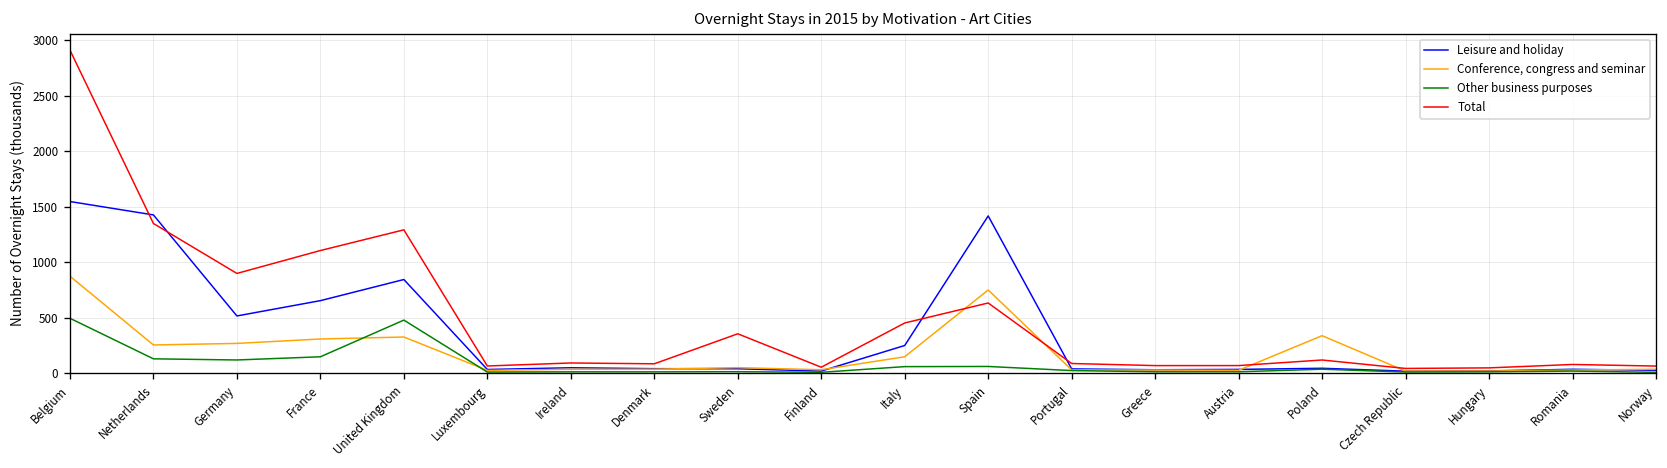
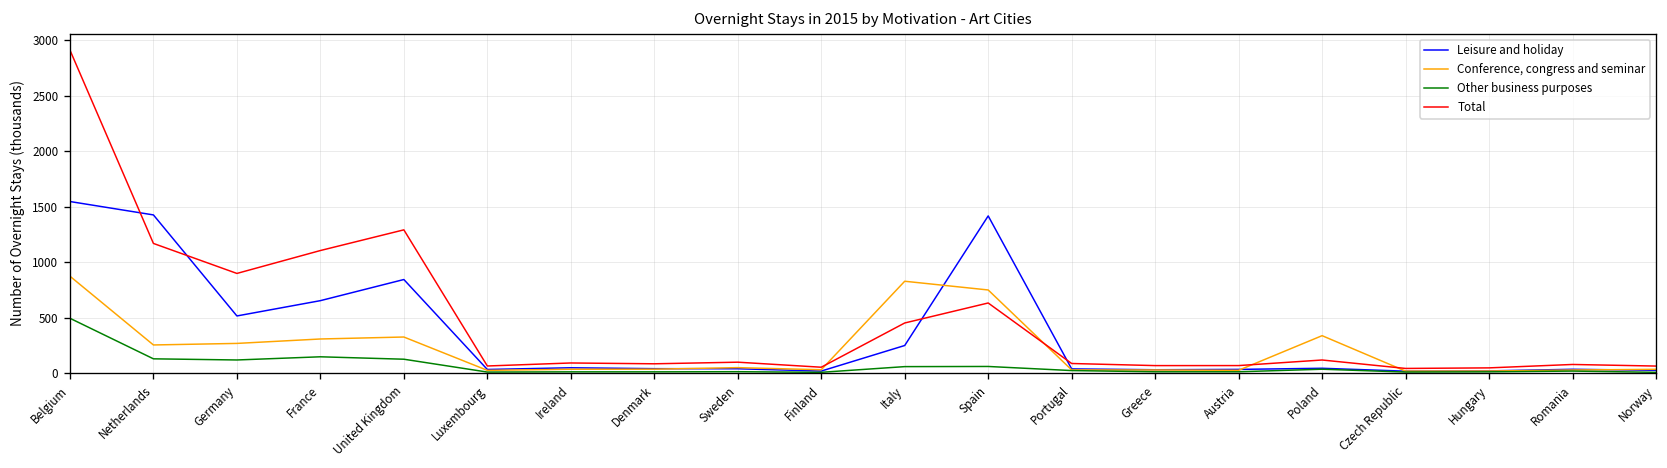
  {
    "Leisure and holiday": {
      "Belgium": 1500,
      "Netherlands": 1400,
      "Germany": 500,
      "France": 700,
      "United Kingdom": 800,
      "Italy": 200,
      "Spain": 1400
    },
    "Conference, congress and seminar": {
      "Belgium": 900,
      "Netherlands": 300,
      "Germany": 300,
      "France": 300,
      "United Kingdom": 300,
-     "Italy": 100,
+     "Italy": 800,
      "Spain": 700,
      "Poland": 300
    },
    "Other business purposes": {
      "Belgium": 500,
      "Netherlands": 100,
      "Germany": 100,
      "France": 100,
-     "United Kingdom": 500,
+     "United Kingdom": 100,
      "Italy": 100,
      "Spain": 100
    },
    "Total": {
      "Belgium": 2900,
-     "Netherlands": 1300,
+     "Netherlands": 1200,
      "Germany": 900,
      "France": 1100,
      "United Kingdom": 1300,
      "Luxembourg": 100,
      "Ireland": 100,
      "Denmark": 100,
-     "Sweden": 400,
+     "Sweden": 100,
      "Italy": 500,
      "Spain": 600,
      "Portugal": 100,
      "Greece": 100,
      "Austria": 100,
      "Poland": 100,
      "Romania": 100,
      "Norway": 100
    }
  }
